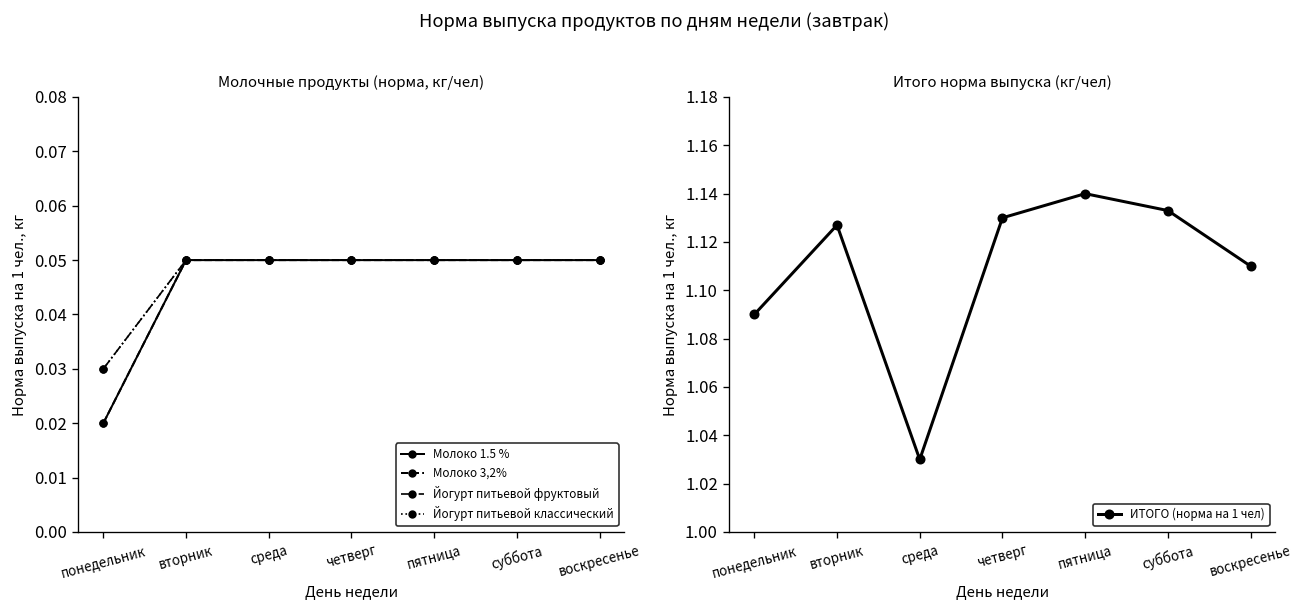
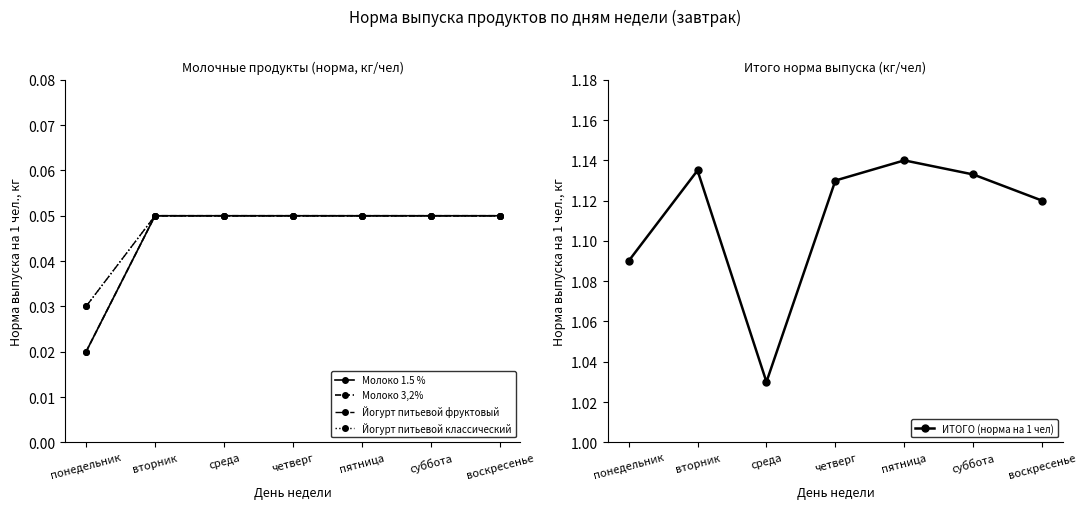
  {
    "Итого норма выпуска (кг/чел)": {
      "понедельник": 1.090,
-     "вторник": 1.127,
+     "вторник": 1.135,
      "среда": 1.030,
      "четверг": 1.130,
      "пятница": 1.140,
      "суббота": 1.133,
-     "воскресенье": 1.11
+     "воскресенье": 1.12
    }
  }
